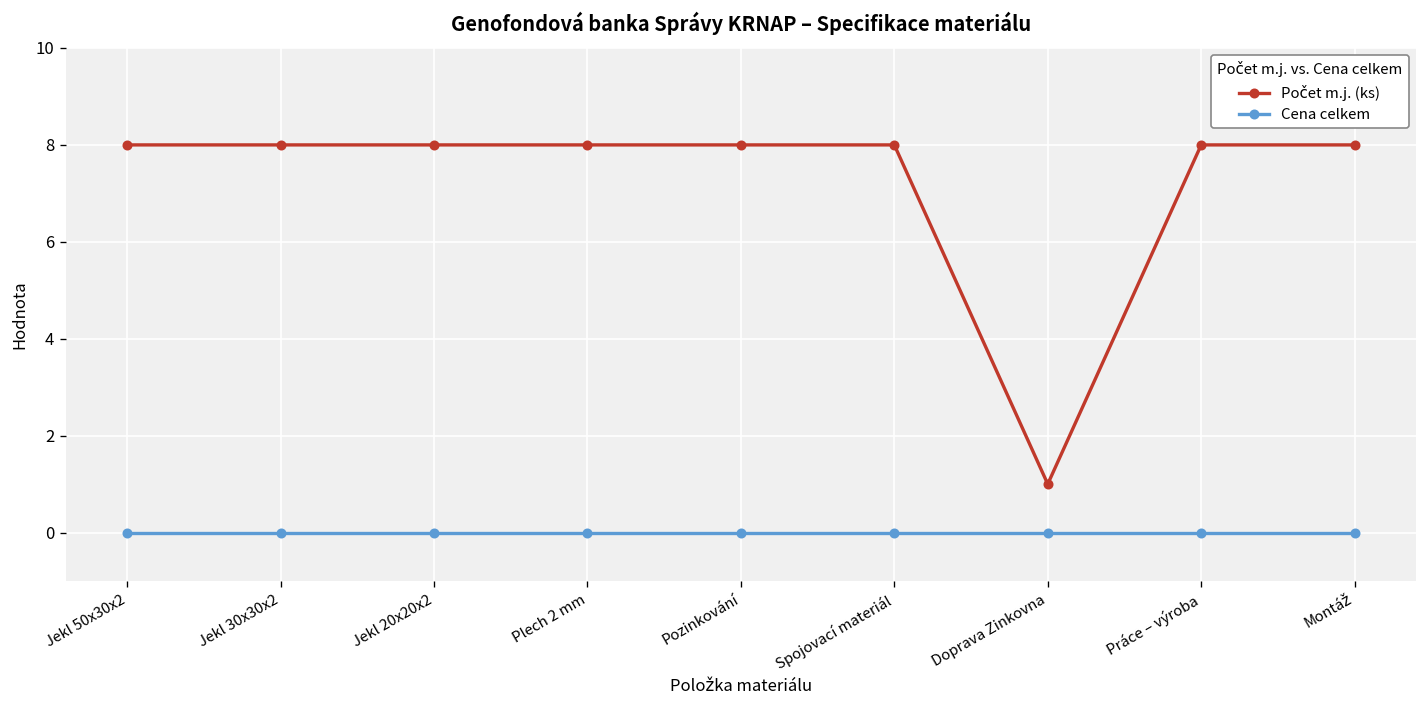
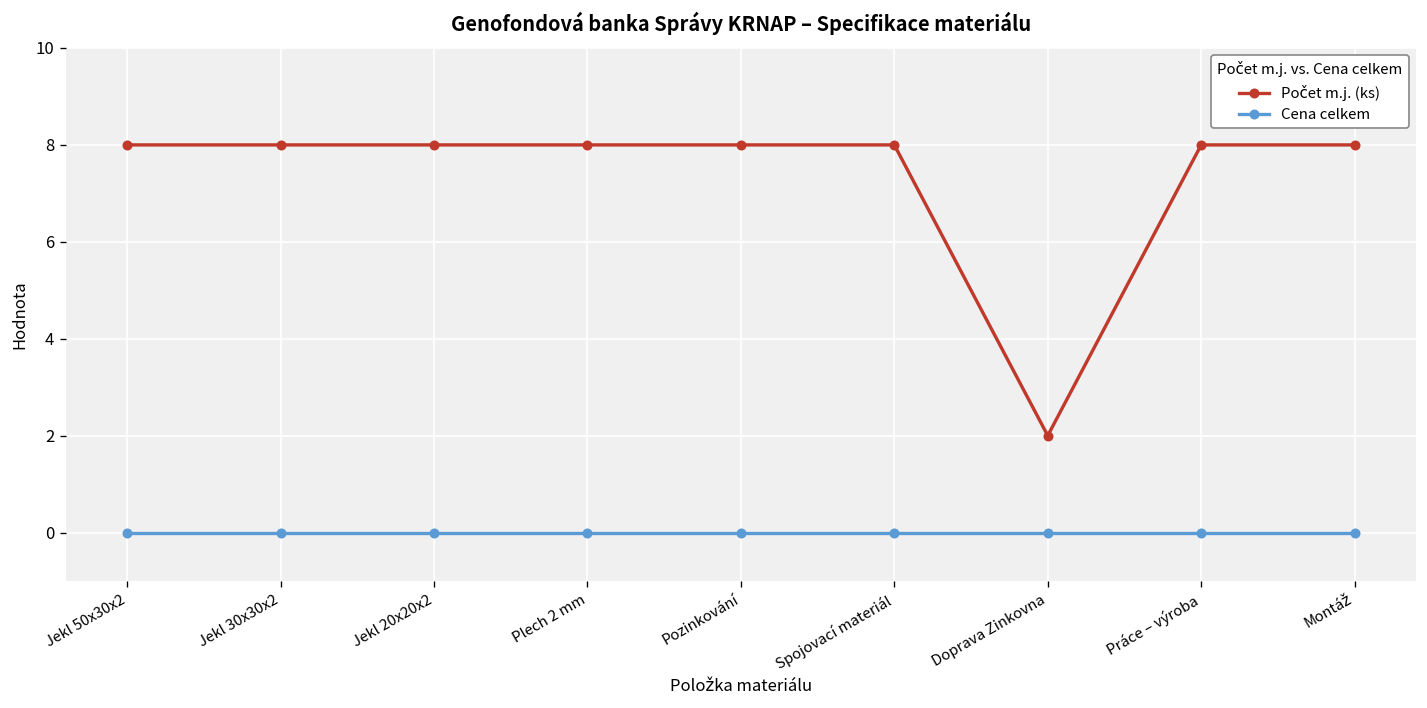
  {
    "Počet m.j. (ks)": {
      "Jekl 50x30x2": 8,
      "Jekl 30x30x2": 8,
      "Jekl 20x20x2": 8,
      "Plech 2 mm": 8,
      "Pozinkování": 8,
      "Spojovací materiál": 8,
-     "Doprava Zinkovna": 1,
+     "Doprava Zinkovna": 2,
      "Práce – výroba": 8,
      "Montáž": 8
    },
    "Cena celkem": {
      "Jekl 50x30x2": 0,
      "Jekl 30x30x2": 0,
      "Jekl 20x20x2": 0,
      "Plech 2 mm": 0,
      "Pozinkování": 0,
      "Spojovací materiál": 0,
      "Doprava Zinkovna": 0,
      "Práce – výroba": 0,
      "Montáž": 0
    }
  }
